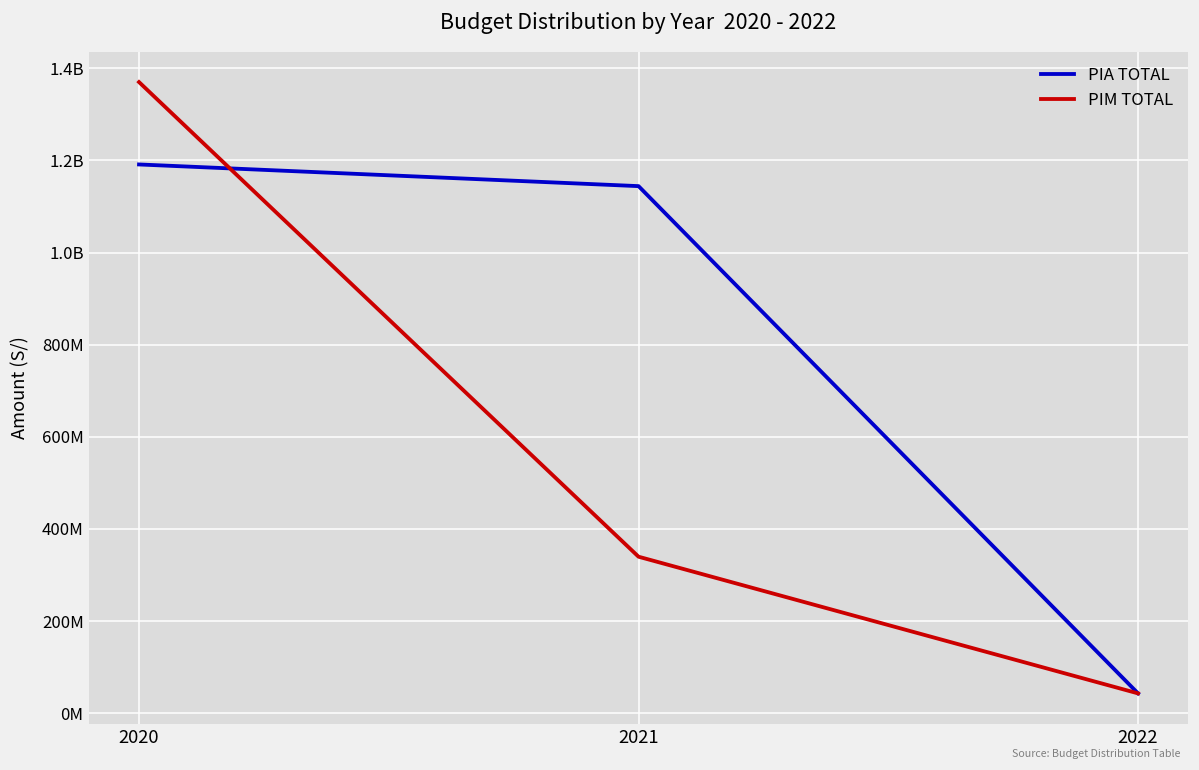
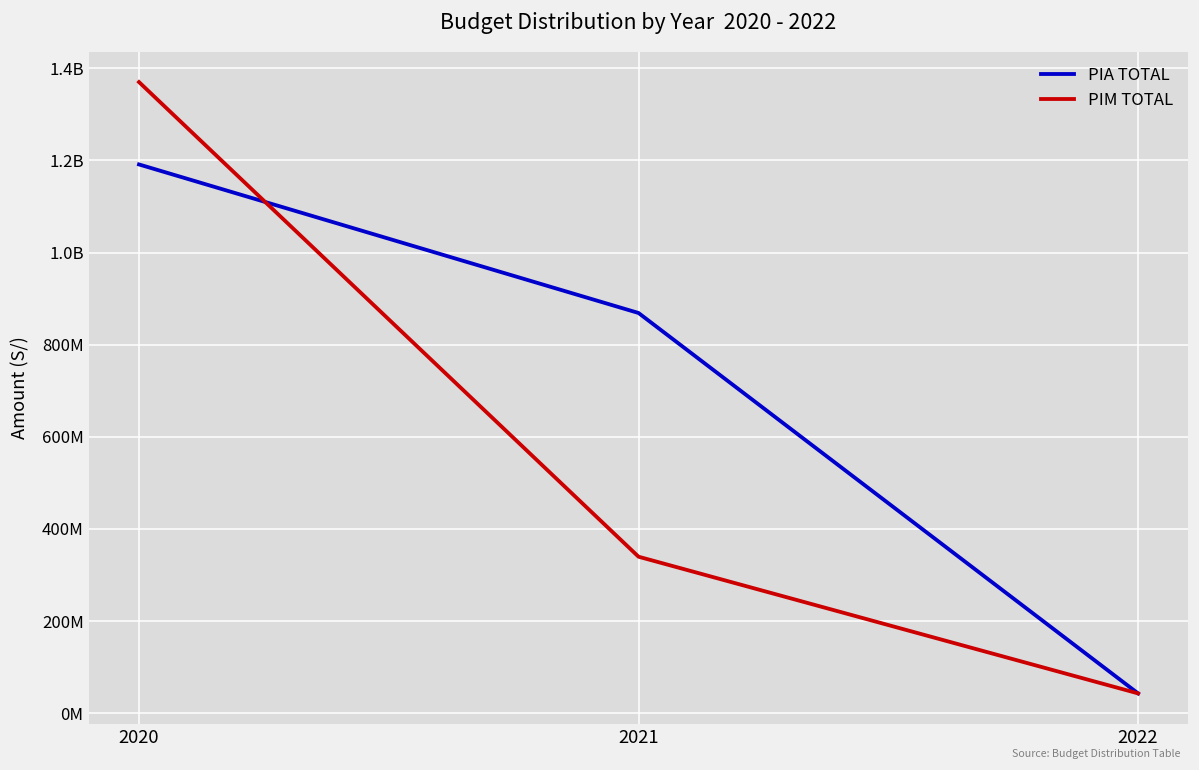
  {
    "PIA TOTAL": {
      "2020": 1190000000,
-     "2021": 1140000000
+     "2021": 870000000
    },
    "PIM TOTAL": {
      "2020": 1370000000,
      "2021": 340000000
    }
  }
